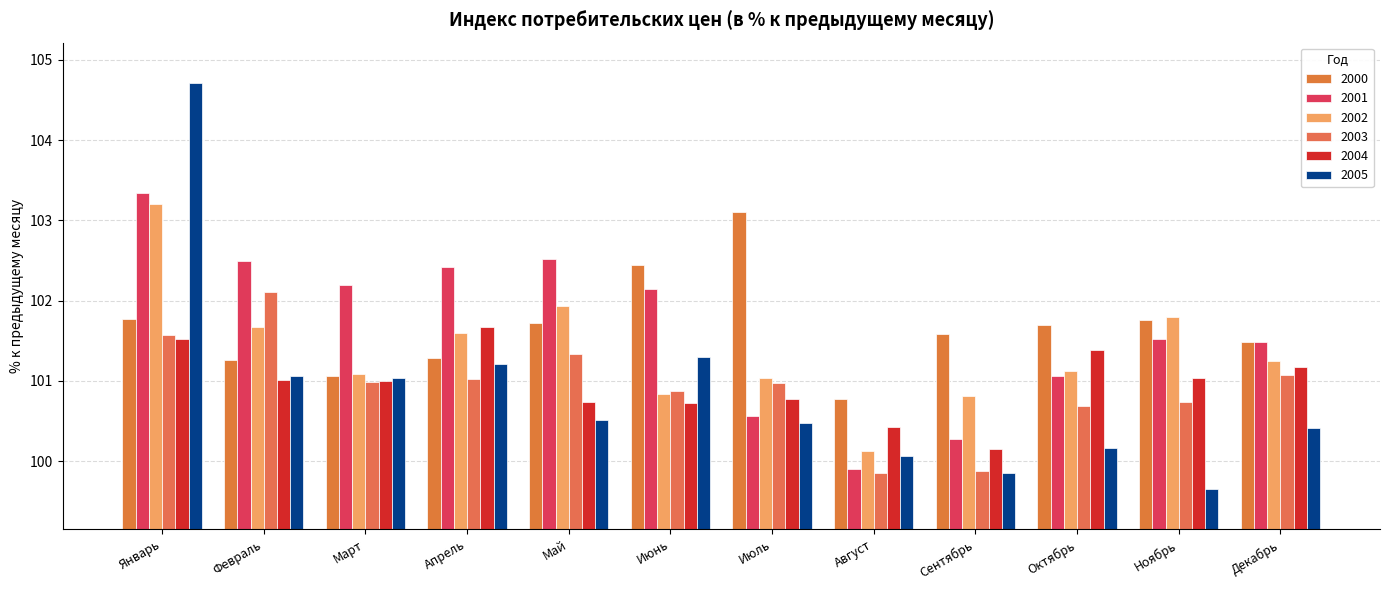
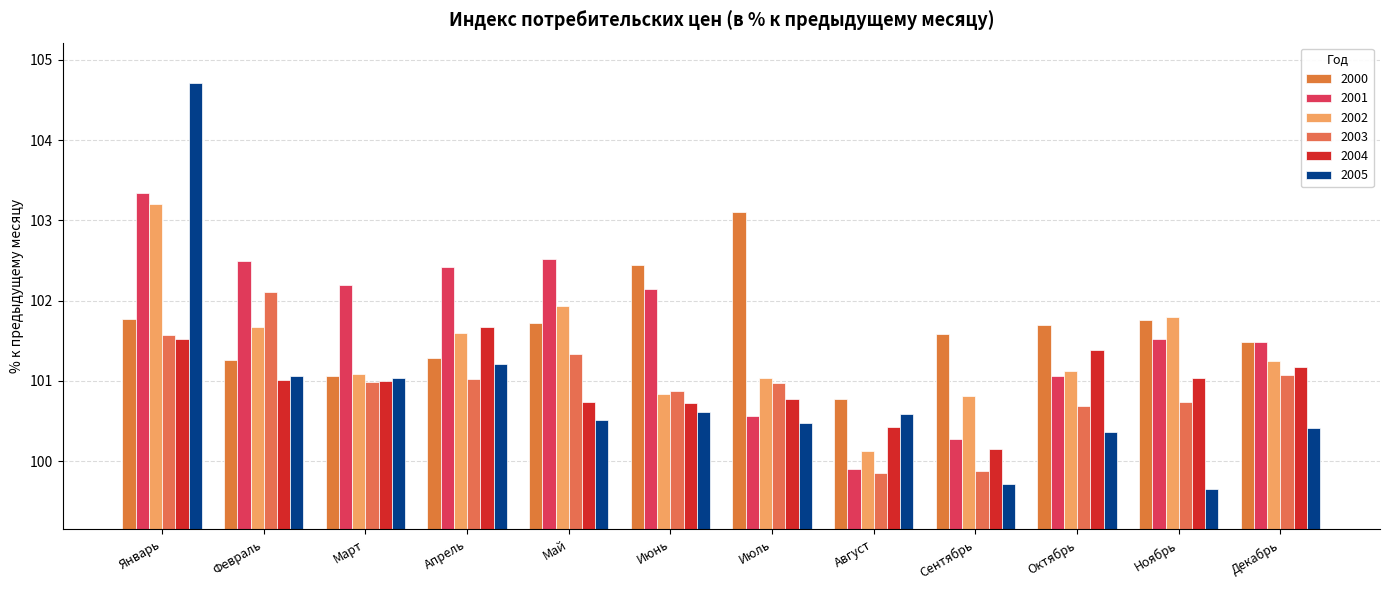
  {
    "2005": {
      "Январь": 104.7,
      "Февраль": 101.1,
      "Март": 101.0,
      "Апрель": 101.2,
      "Май": 100.5,
-     "Июнь": 101.3,
+     "Июнь": 100.6,
      "Июль": 100.5,
-     "Август": 100.1,
-     "Сентябрь": 99.9,
-     "Октябрь": 100.2,
+     "Август": 100.6,
+     "Сентябрь": 99.7,
+     "Октябрь": 100.4,
      "Ноябрь": 99.7,
      "Декабрь": 100.4
    }
  }
